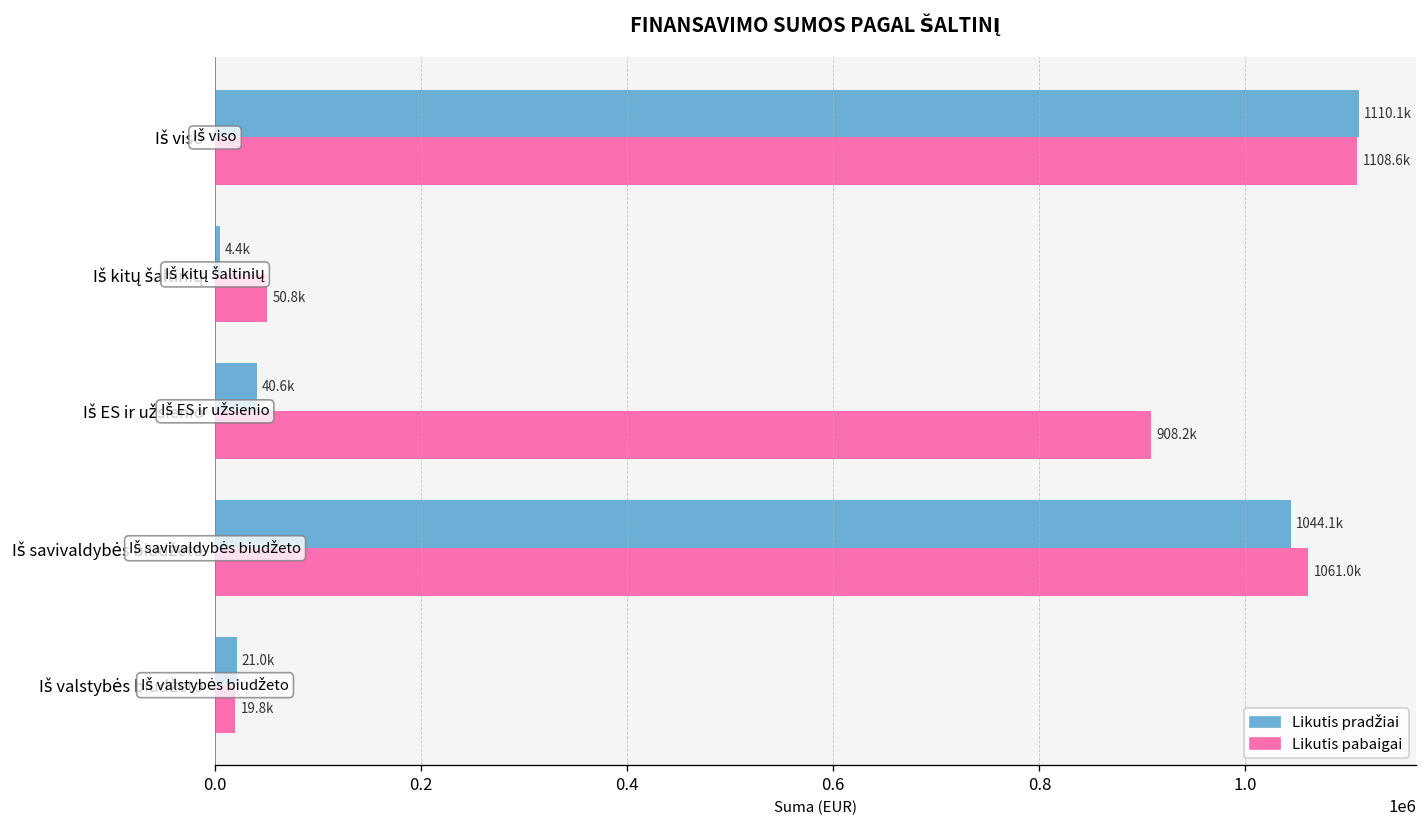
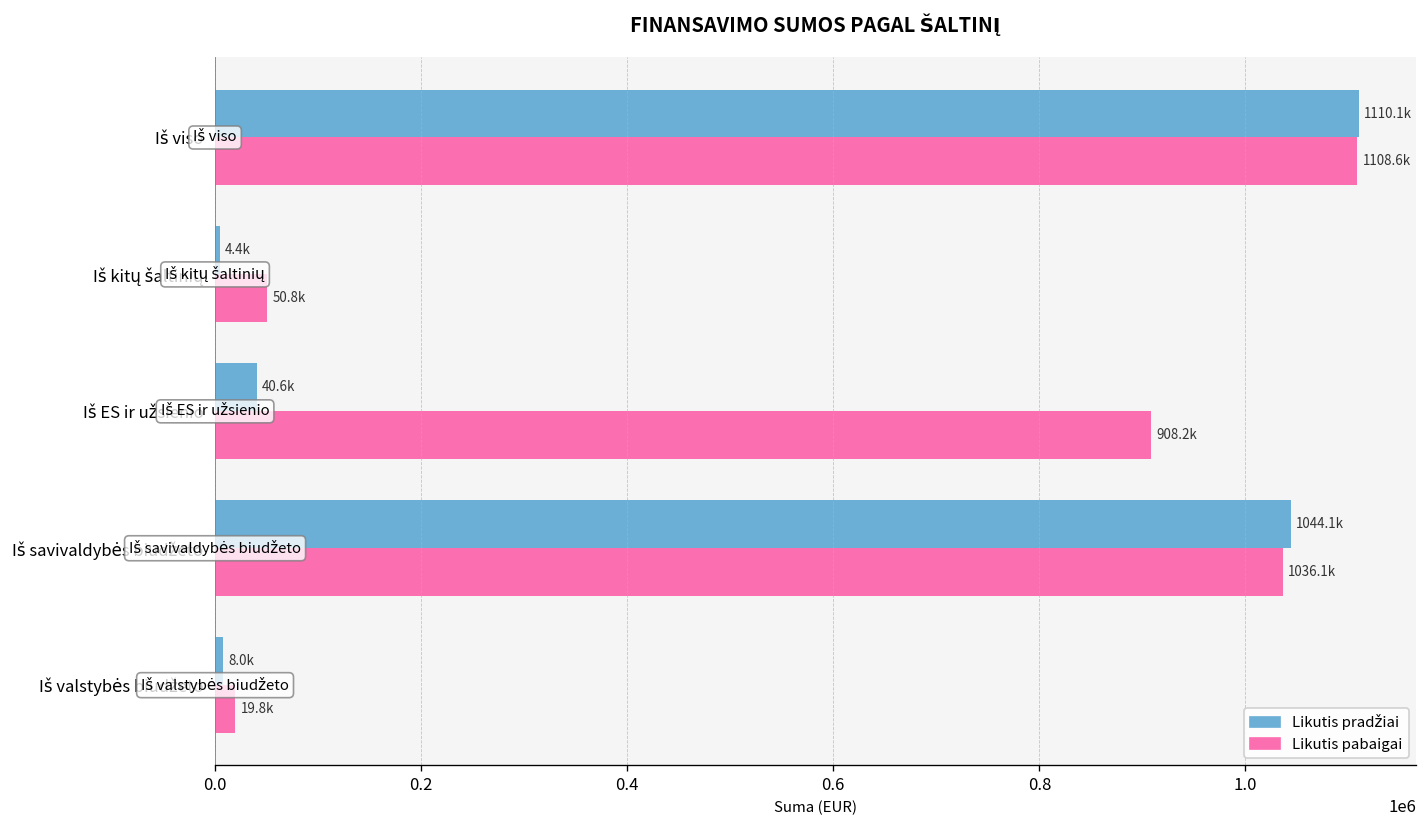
  {
    "Likutis pradžiai": {
      "Iš viso": "1110.1k",
      "Iš kitų šaltinių": "4.4k",
      "Iš ES ir užsienio": "40.6k",
      "Iš savivaldybės biudžeto": "1044.1k",
-     "Iš valstybės biudžeto": "21.0k"
+     "Iš valstybės biudžeto": "8.0k"
    },
    "Likutis pabaigai": {
      "Iš viso": "1108.6k",
      "Iš kitų šaltinių": "50.8k",
      "Iš ES ir užsienio": "908.2k",
-     "Iš savivaldybės biudžeto": "1061.0k",
+     "Iš savivaldybės biudžeto": "1036.1k",
      "Iš valstybės biudžeto": "19.8k"
    }
  }
